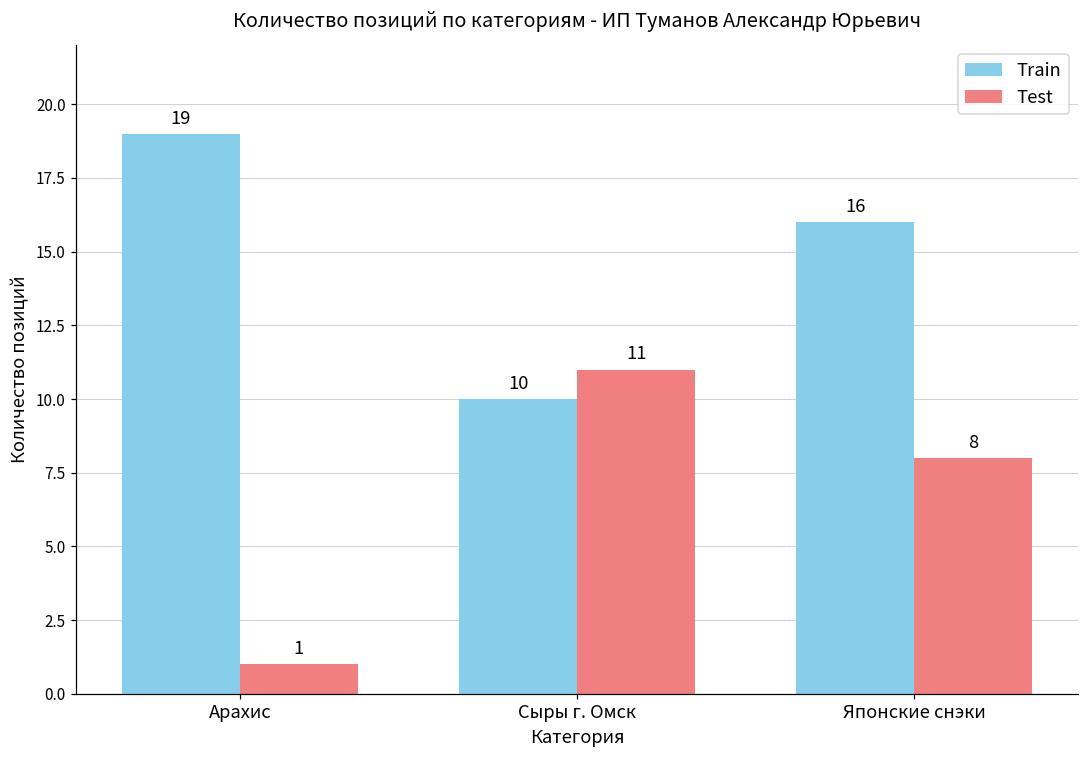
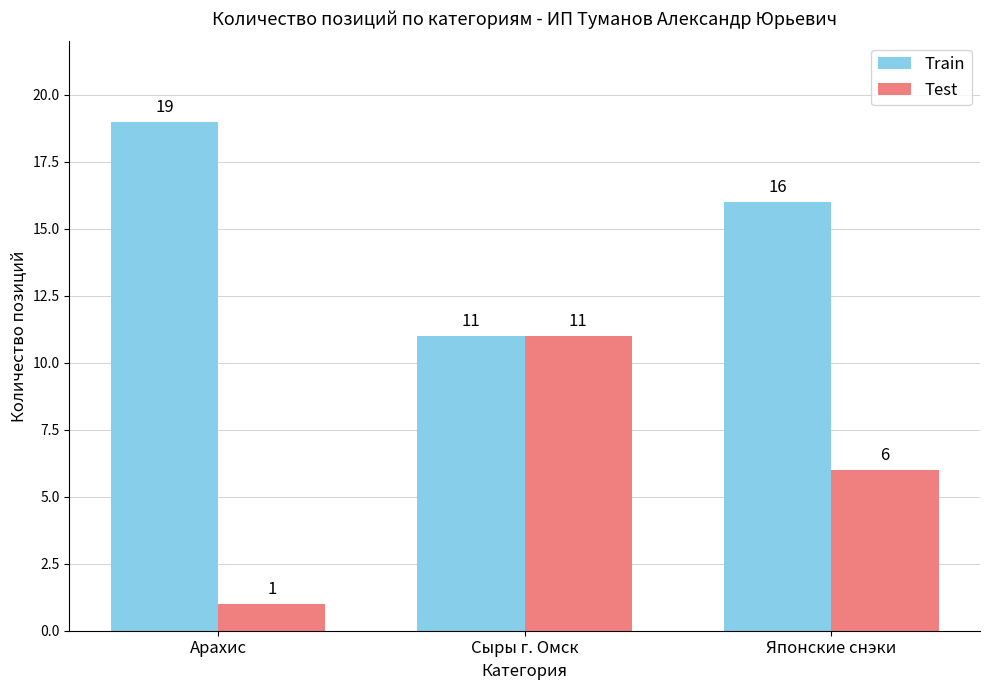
  {
    "Train": {
      "Арахис": 19,
-     "Сыры г. Омск": 10,
+     "Сыры г. Омск": 11,
      "Японские снэки": 16
    },
    "Test": {
      "Арахис": 1,
      "Сыры г. Омск": 11,
-     "Японские снэки": 8
+     "Японские снэки": 6
    }
  }
